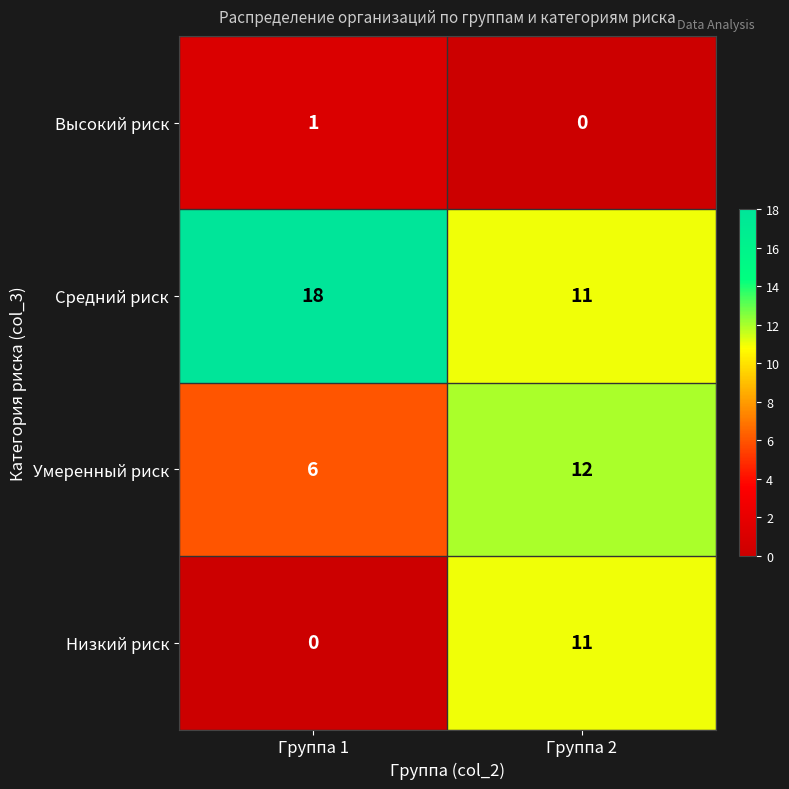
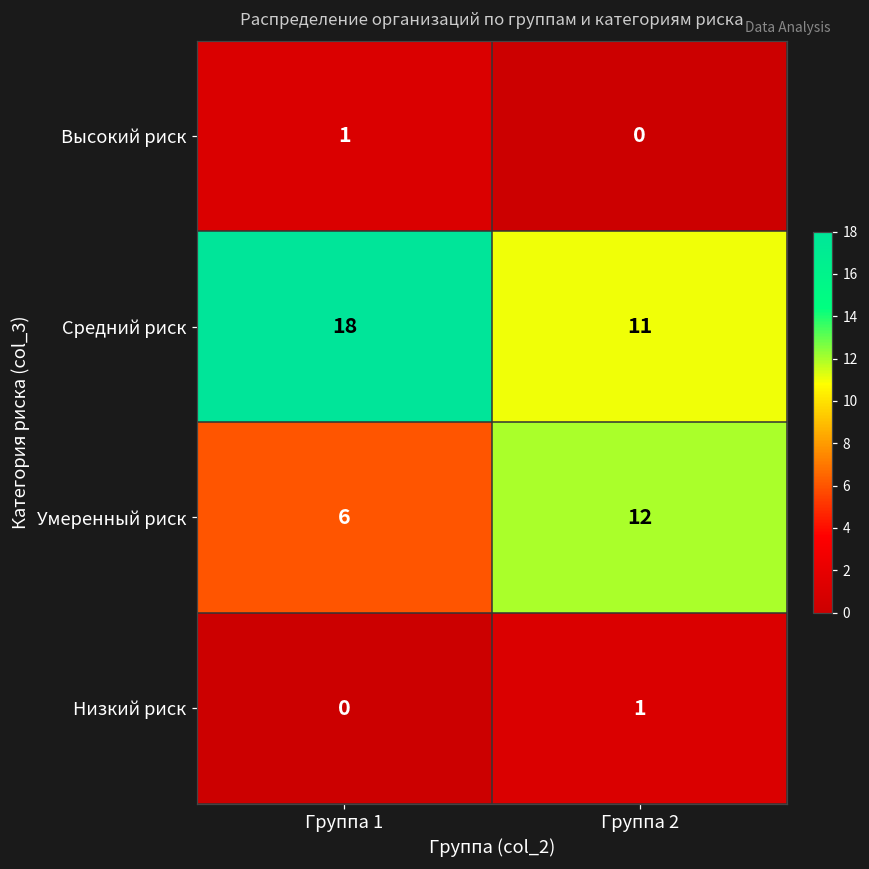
  {
    "Высокий риск": {
      "Группа 1": 1,
      "Группа 2": 0
    },
    "Средний риск": {
      "Группа 1": 18,
      "Группа 2": 11
    },
    "Умеренный риск": {
      "Группа 1": 6,
      "Группа 2": 12
    },
    "Низкий риск": {
      "Группа 1": 0,
-     "Группа 2": 11
+     "Группа 2": 1
    }
  }
